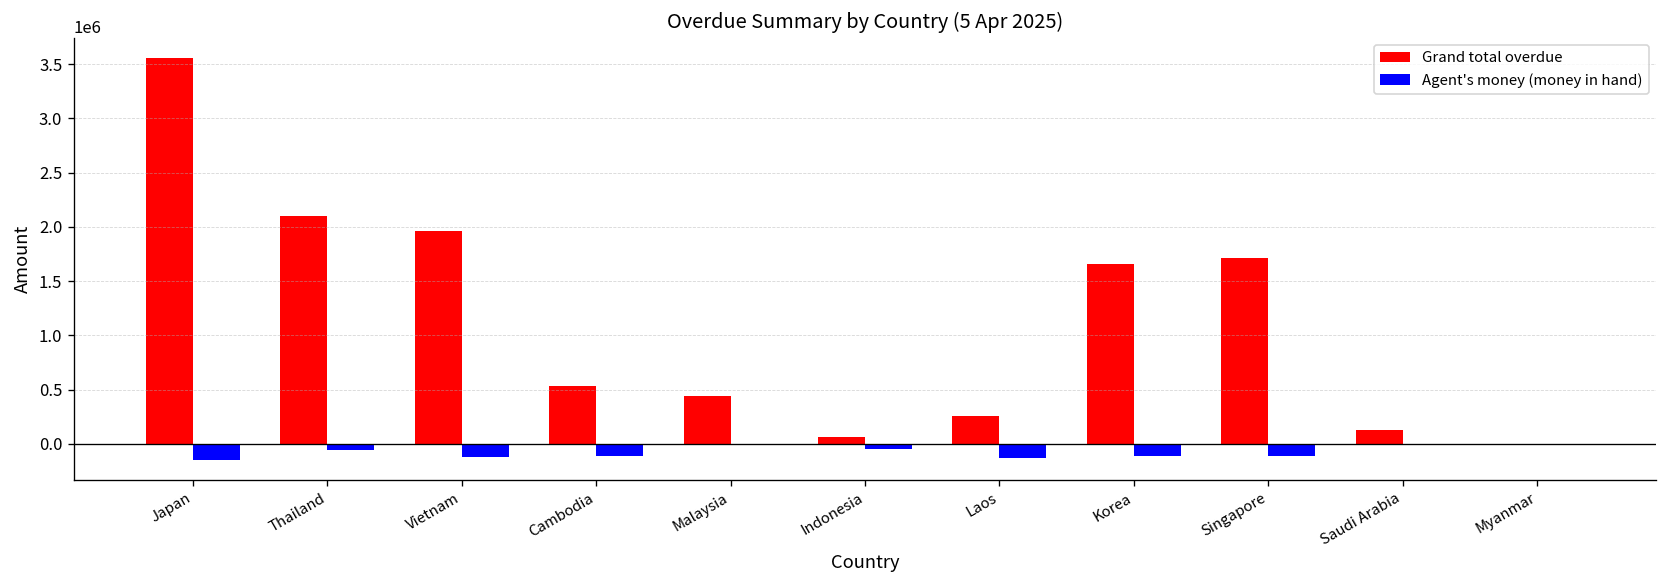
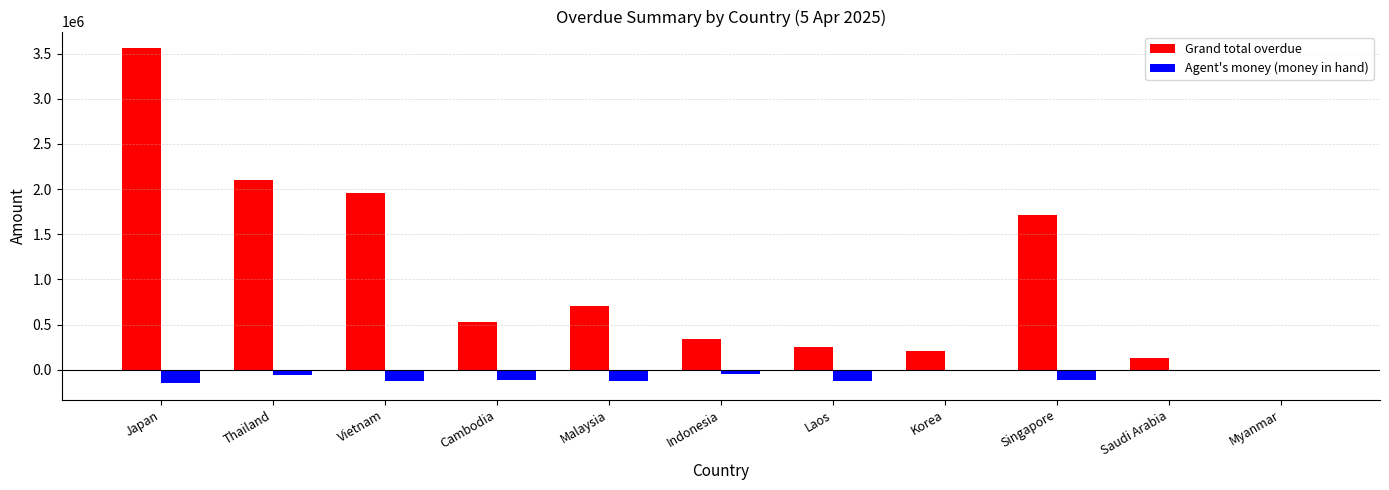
  {
    "Grand total overdue": {
      "Japan": 3600000,
      "Thailand": 2100000,
      "Vietnam": 2000000,
      "Cambodia": 500000,
-     "Malaysia": 400000,
-     "Indonesia": 100000,
+     "Malaysia": 700000,
+     "Indonesia": 300000,
      "Laos": 300000,
-     "Korea": 1700000,
+     "Korea": 200000,
      "Singapore": 1700000,
      "Saudi Arabia": 100000,
      "Myanmar": 0
    },
    "Agent's money (money in hand)": {
      "Japan": -100000,
      "Thailand": -100000,
      "Vietnam": -100000,
      "Cambodia": -100000,
-     "Malaysia": 0,
+     "Malaysia": -100000,
      "Indonesia": 0,
      "Laos": -100000,
-     "Korea": -100000,
+     "Korea": 0,
      "Singapore": -100000,
      "Myanmar": 0
    }
  }
